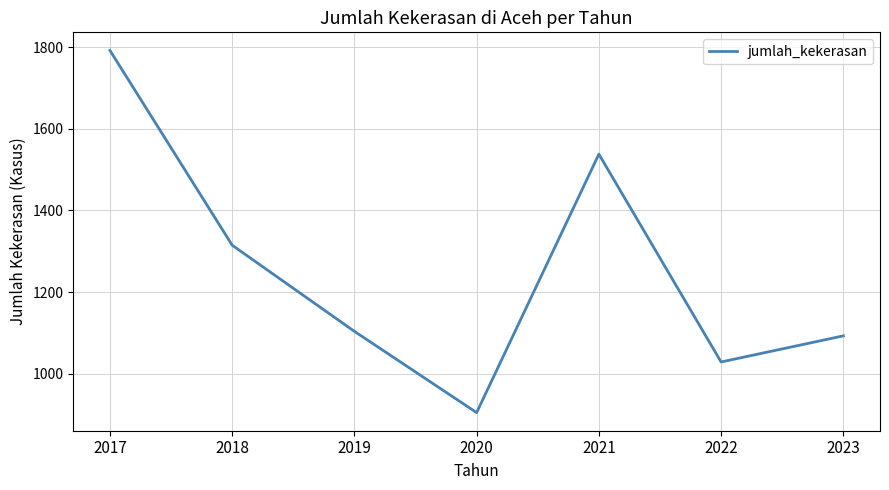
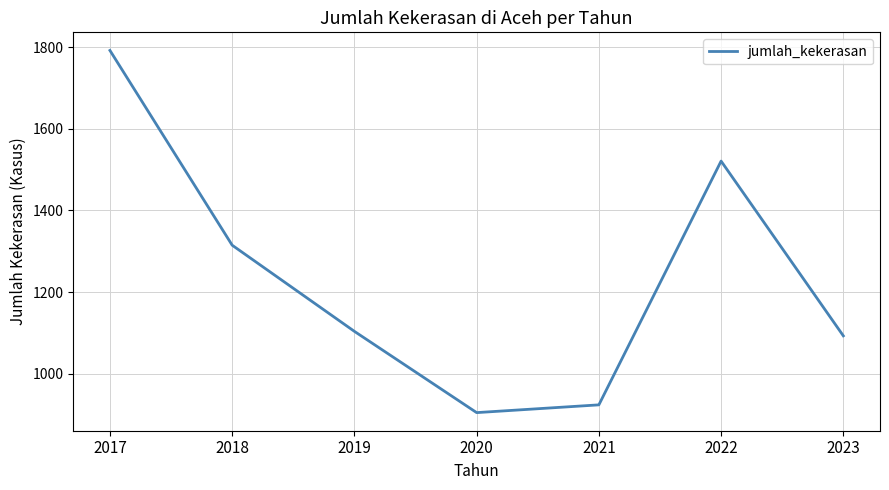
  {
    "2017": 1790,
    "2018": 1320,
    "2019": 1100,
    "2020": 910,
-   "2021": 1540,
-   "2022": 1030,
+   "2021": 920,
+   "2022": 1520,
    "2023": 1090
  }
